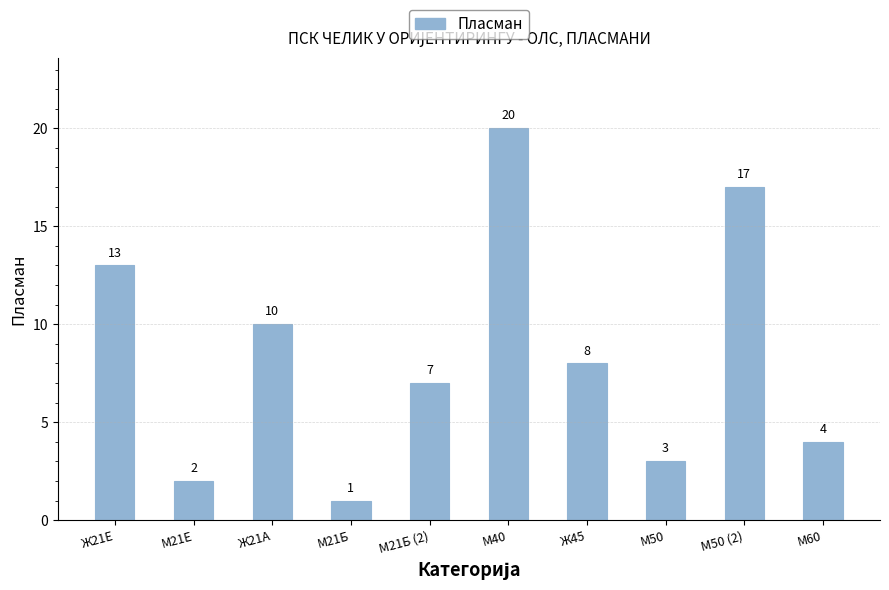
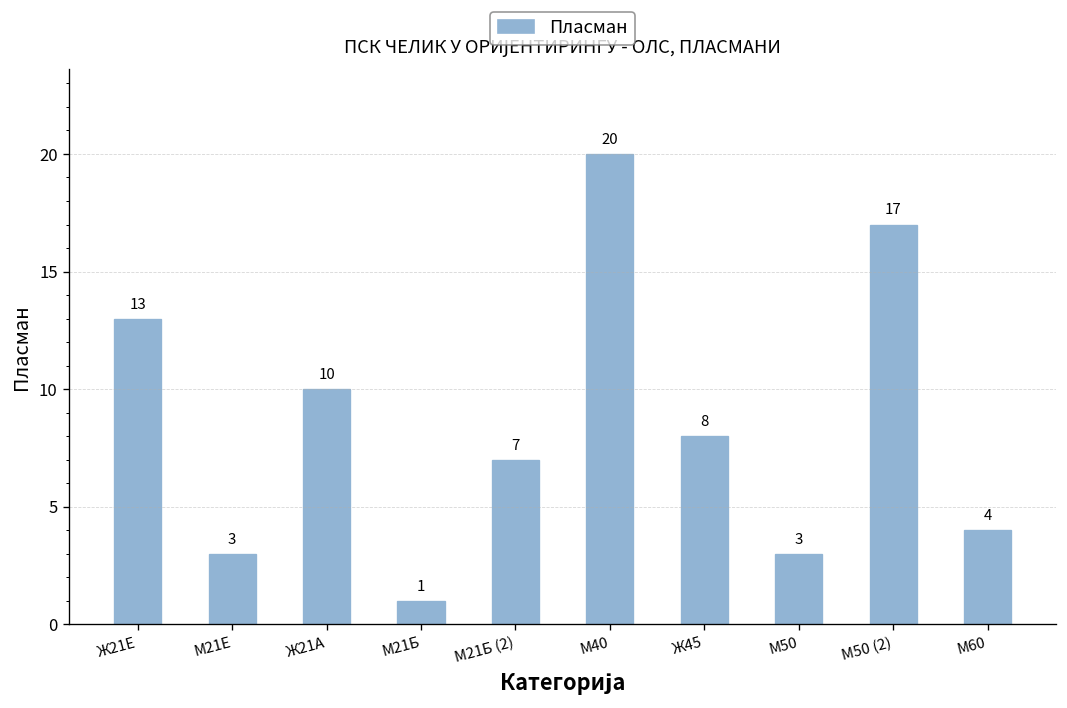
  {
    "Ж21Е": 13,
-   "М21Е": 2,
+   "М21Е": 3,
    "Ж21А": 10,
    "М21Б": 1,
    "М21Б (2)": 7,
    "М40": 20,
    "Ж45": 8,
    "М50": 3,
    "М50 (2)": 17,
    "М60": 4
  }
